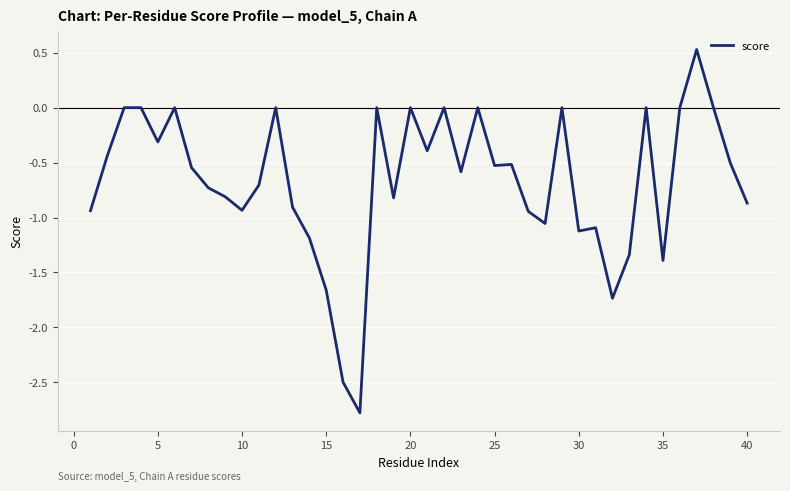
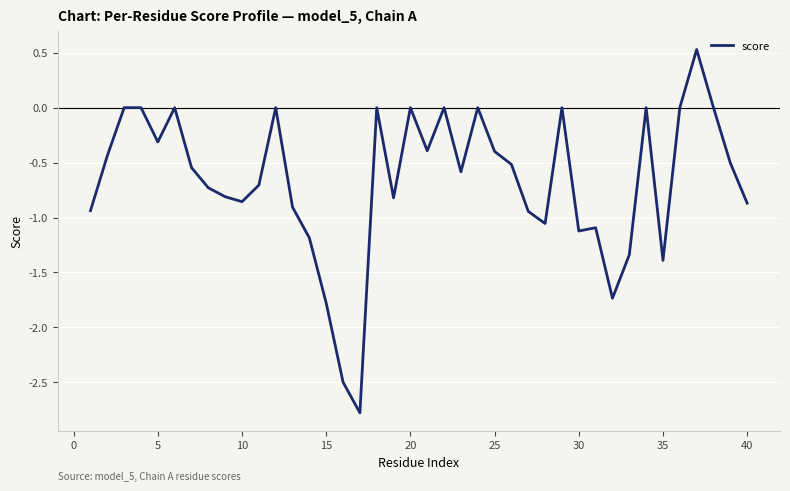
  {
    "5": -0.31,
-   "10": -0.93,
-   "15": -1.66,
+   "10": -0.86,
+   "15": -1.78,
    "20": 0.00,
-   "25": -0.53,
+   "25": -0.40,
    "30": -1.12,
    "35": -1.39,
    "40": -0.87
  }
